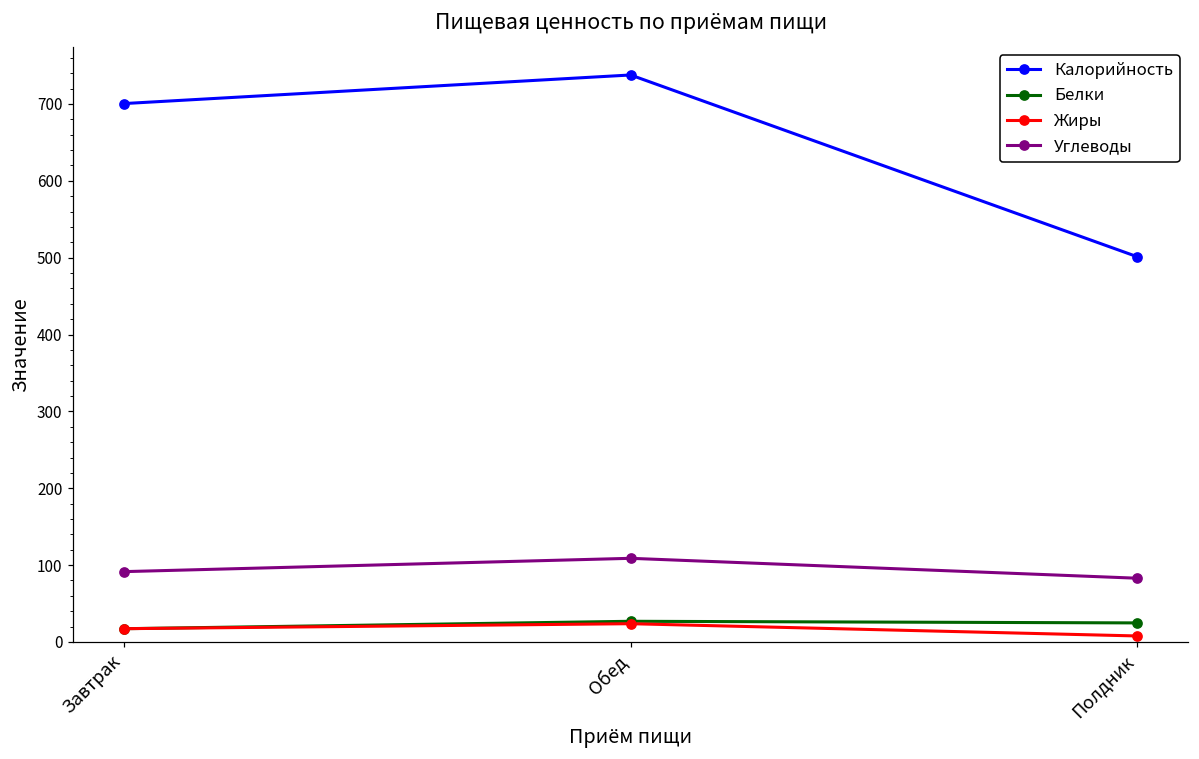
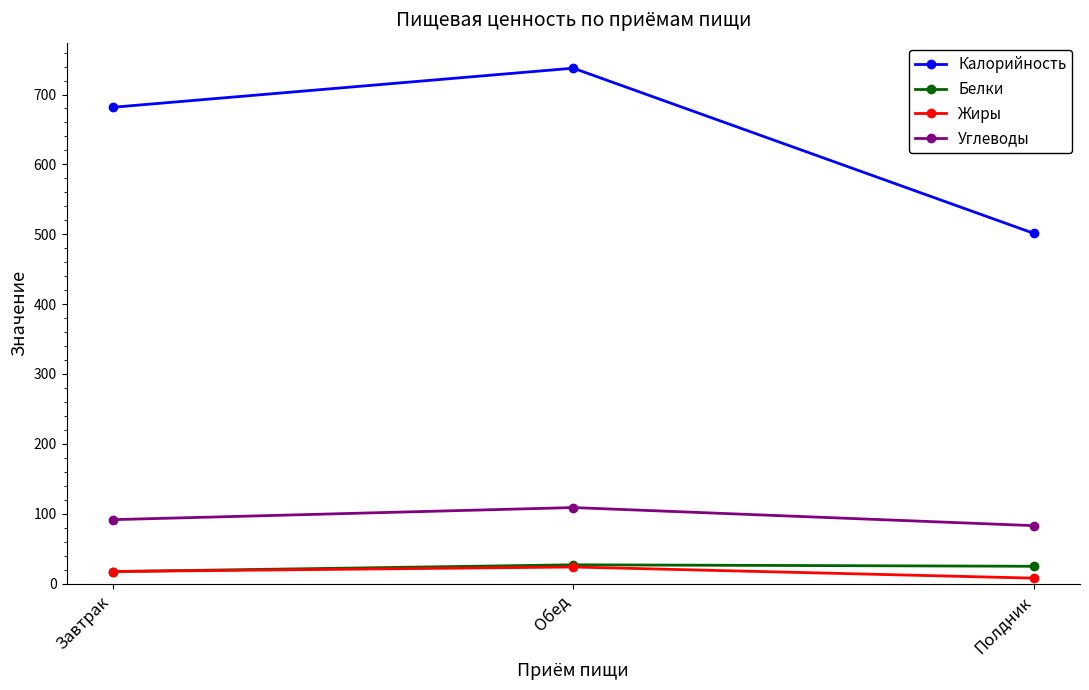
  {
    "Калорийность": {
-     "Завтрак": 700,
+     "Завтрак": 680,
      "Обед": 740,
      "Полдник": 500
    },
    "Белки": {
      "Полдник": 20
    },
    "Жиры": {
      "Полдник": 10
    },
    "Углеводы": {
      "Завтрак": 90,
      "Обед": 110,
      "Полдник": 80
    }
  }
